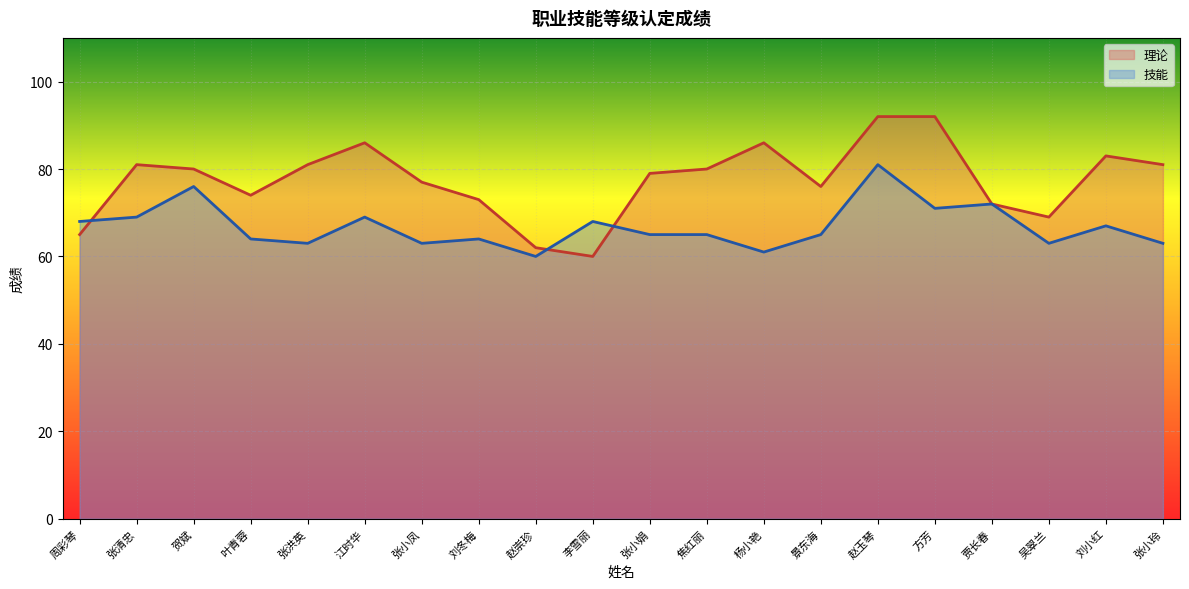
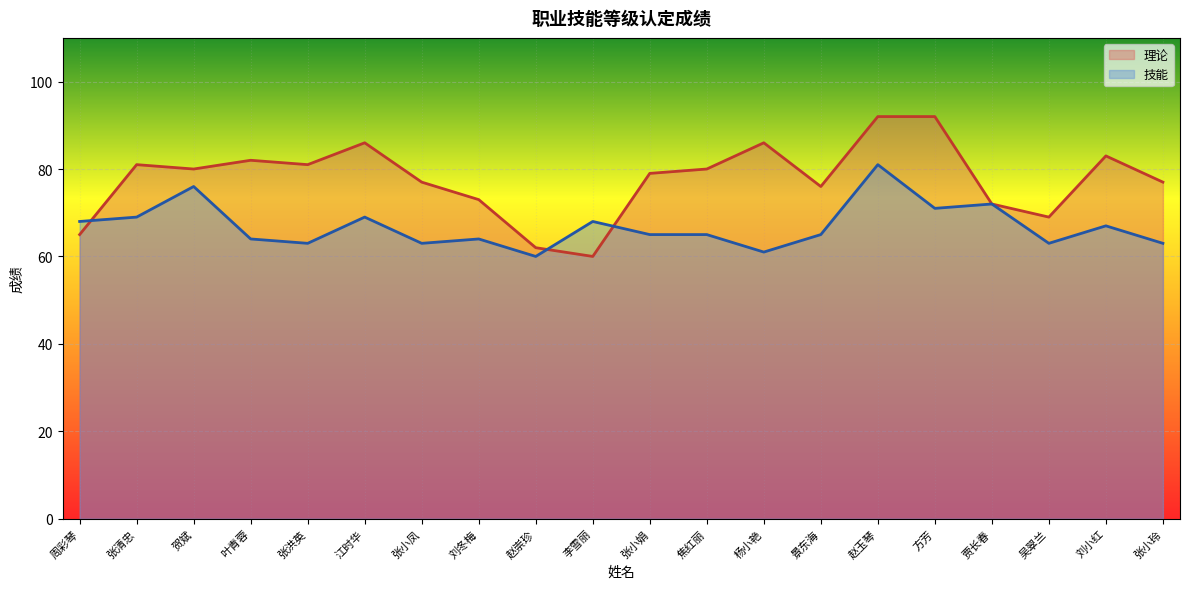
  {
    "理论": {
      "周彩琴": 65,
      "张清忠": 81,
      "贺斌": 80,
-     "叶青蓉": 74,
+     "叶青蓉": 82,
      "张洪英": 81,
      "江时华": 86,
      "张小凤": 77,
      "刘冬梅": 73,
      "赵崇珍": 62,
      "李雪丽": 60,
      "张小娟": 79,
      "焦红丽": 80,
      "杨小艳": 86,
      "景东海": 76,
      "赵玉琴": 92,
      "方芳": 92,
      "吴翠兰": 69,
      "刘小红": 83,
-     "张小玲": 81
+     "张小玲": 77
    },
    "技能": {
      "周彩琴": 68,
      "张清忠": 69,
      "贺斌": 76,
      "叶青蓉": 64,
      "张洪英": 63,
      "江时华": 69,
      "张小凤": 63,
      "刘冬梅": 64,
      "赵崇珍": 60,
      "李雪丽": 68,
      "张小娟": 65,
      "焦红丽": 65,
      "杨小艳": 61,
      "景东海": 65,
      "赵玉琴": 81,
      "方芳": 71,
      "吴翠兰": 63,
      "刘小红": 67,
      "张小玲": 63
    }
  }
